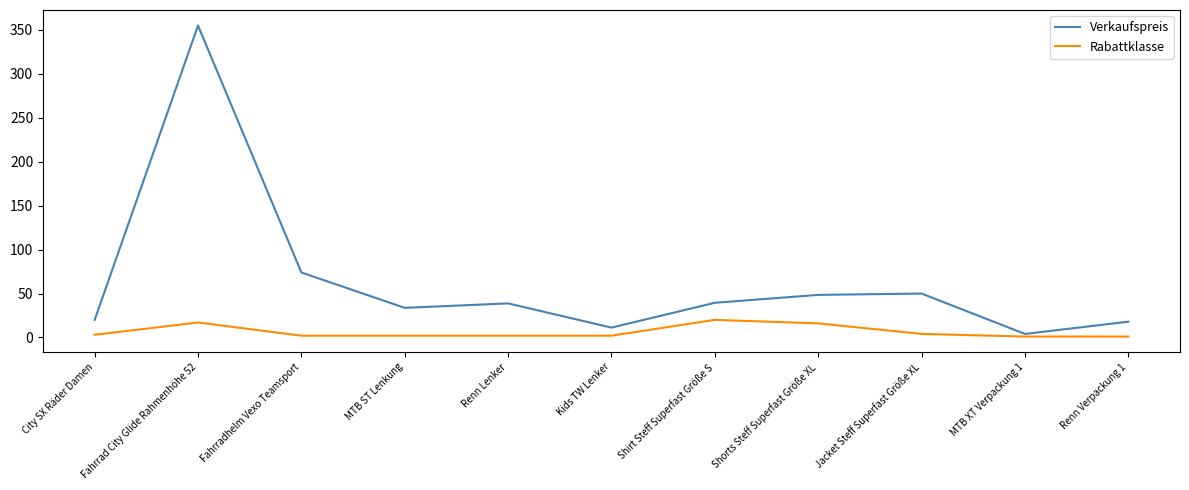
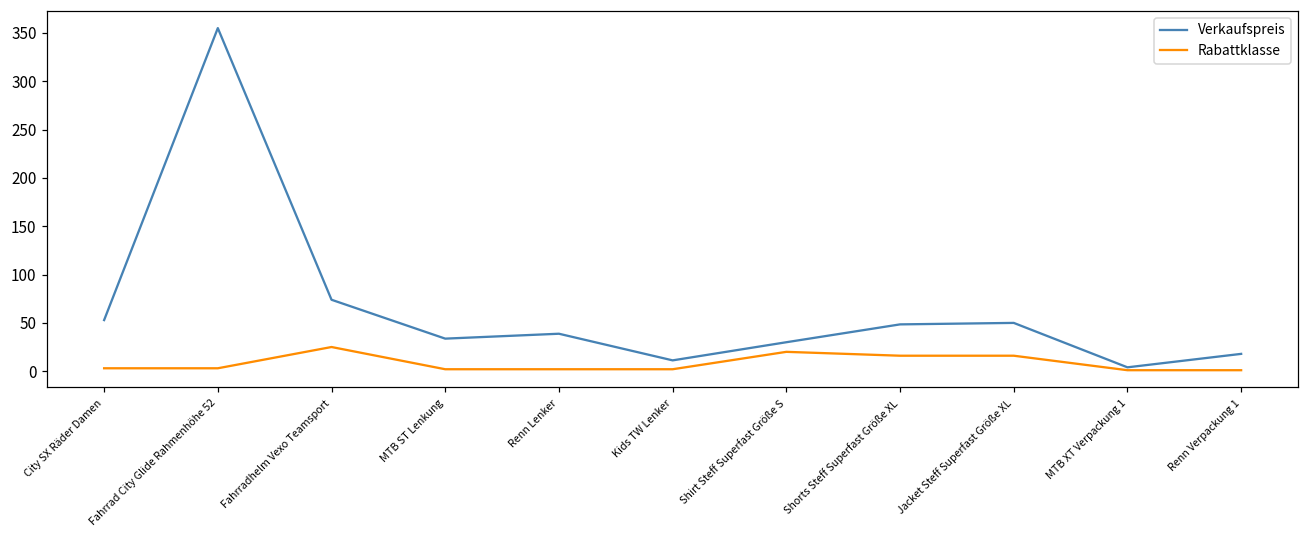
  {
    "Verkaufspreis": {
-     "City SX Räder Damen": 20,
+     "City SX Räder Damen": 50,
      "Fahrrad City Glide Rahmenhöhe 52": 360,
      "Fahrradhelm Vexo Teamsport": 70,
      "MTB ST Lenkung": 30,
      "Renn Lenker": 40,
      "Kids TW Lenker": 10,
-     "Shirt Steff Superfast Größe S": 40,
+     "Shirt Steff Superfast Größe S": 30,
      "Shorts Steff Superfast Größe XL": 50,
      "Jacket Steff Superfast Größe XL": 50,
      "MTB XT Verpackung 1": 0,
      "Renn Verpackung 1": 20
    },
    "Rabattklasse": {
      "City SX Räder Damen": 0,
-     "Fahrrad City Glide Rahmenhöhe 52": 20,
-     "Fahrradhelm Vexo Teamsport": 0,
+     "Fahrrad City Glide Rahmenhöhe 52": 0,
+     "Fahrradhelm Vexo Teamsport": 30,
      "MTB ST Lenkung": 0,
      "Renn Lenker": 0,
      "Kids TW Lenker": 0,
      "Shirt Steff Superfast Größe S": 20,
      "Shorts Steff Superfast Größe XL": 20,
-     "Jacket Steff Superfast Größe XL": 0,
+     "Jacket Steff Superfast Größe XL": 20,
      "MTB XT Verpackung 1": 0,
      "Renn Verpackung 1": 0
    }
  }
